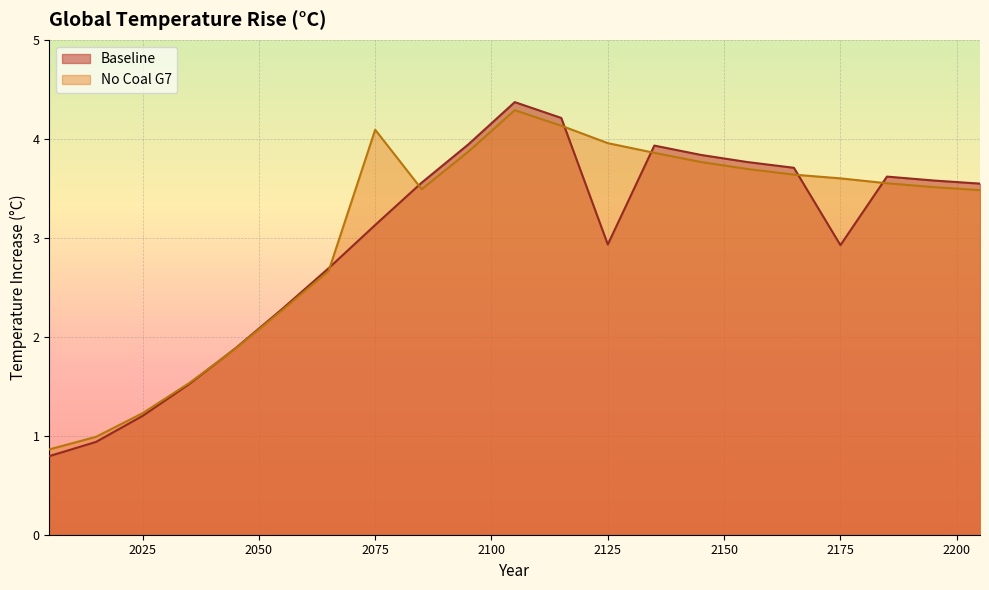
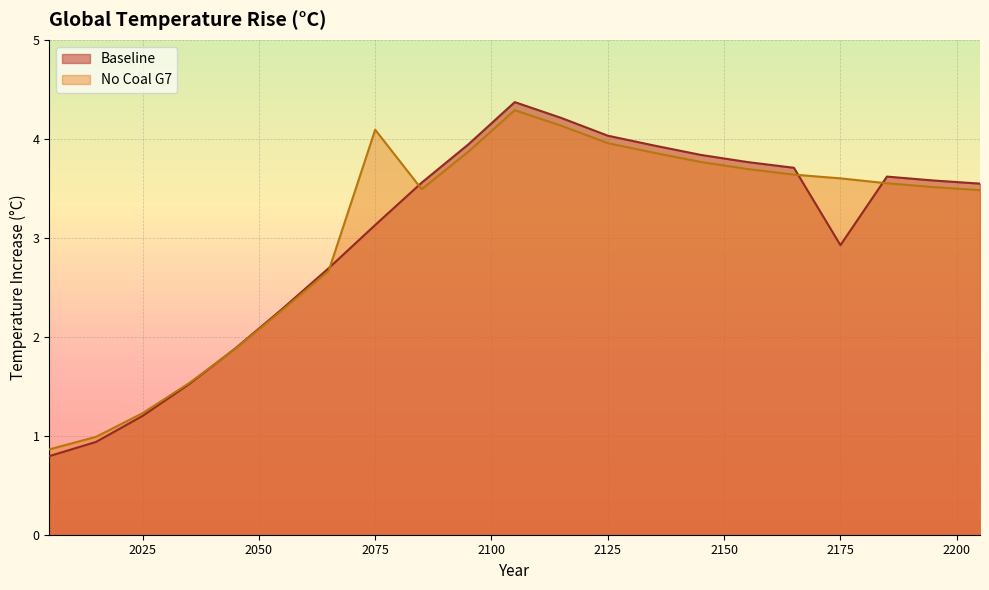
  {
    "Baseline": {
      "2025": 1.2,
      "2075": 3.1,
-     "2125": 2.9,
+     "2125": 4.0,
      "2175": 2.9
    },
    "No Coal G7": {
      "2025": 1.2,
      "2075": 4.1,
      "2125": 4.0,
      "2175": 3.6
    }
  }
